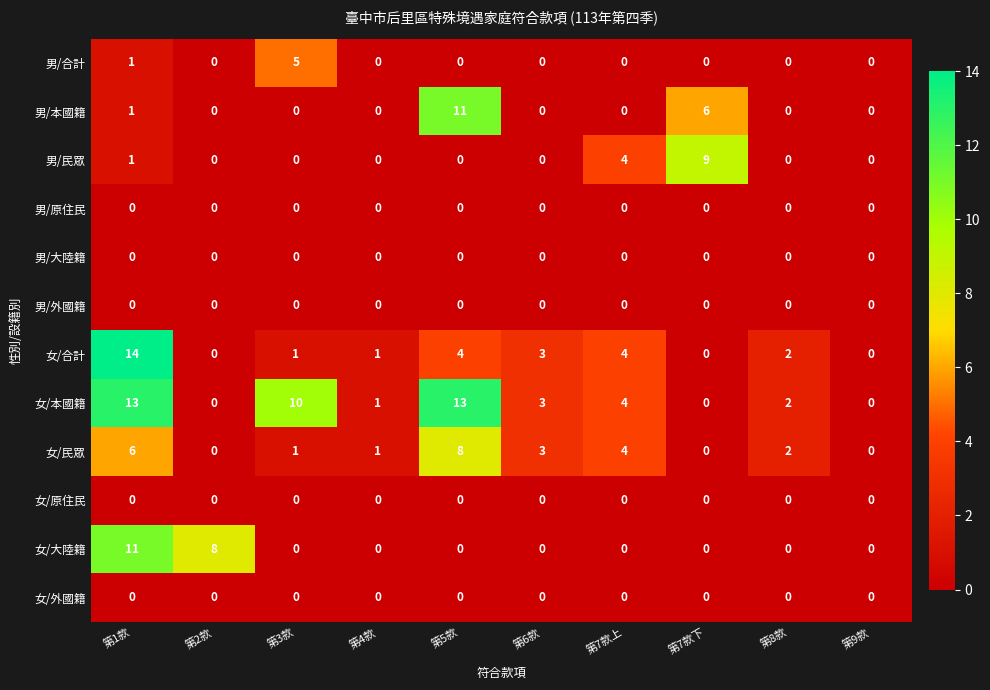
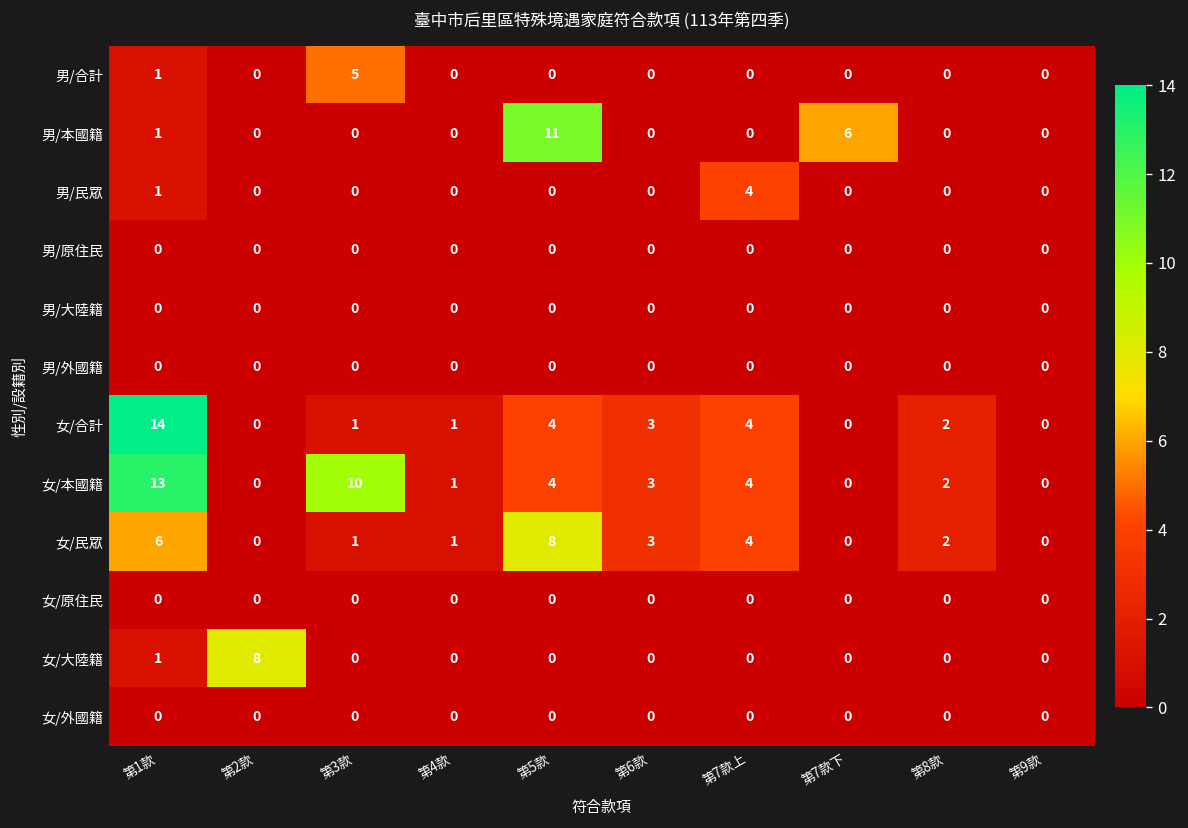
  {
    "男/合計": {
      "第1款": 1,
      "第2款": 0,
      "第3款": 5,
      "第4款": 0,
      "第5款": 0,
      "第6款": 0,
      "第7款上": 0,
      "第7款下": 0,
      "第8款": 0,
      "第9款": 0
    },
    "男/本國籍": {
      "第1款": 1,
      "第2款": 0,
      "第3款": 0,
      "第4款": 0,
      "第5款": 11,
      "第6款": 0,
      "第7款上": 0,
      "第7款下": 6,
      "第8款": 0,
      "第9款": 0
    },
    "男/民眾": {
      "第1款": 1,
      "第2款": 0,
      "第3款": 0,
      "第4款": 0,
      "第5款": 0,
      "第6款": 0,
      "第7款上": 4,
-     "第7款下": 9,
+     "第7款下": 0,
      "第8款": 0,
      "第9款": 0
    },
    "男/原住民": {
      "第1款": 0,
      "第2款": 0,
      "第3款": 0,
      "第4款": 0,
      "第5款": 0,
      "第6款": 0,
      "第7款上": 0,
      "第7款下": 0,
      "第8款": 0,
      "第9款": 0
    },
    "男/大陸籍": {
      "第1款": 0,
      "第2款": 0,
      "第3款": 0,
      "第4款": 0,
      "第5款": 0,
      "第6款": 0,
      "第7款上": 0,
      "第7款下": 0,
      "第8款": 0,
      "第9款": 0
    },
    "男/外國籍": {
      "第1款": 0,
      "第2款": 0,
      "第3款": 0,
      "第4款": 0,
      "第5款": 0,
      "第6款": 0,
      "第7款上": 0,
      "第7款下": 0,
      "第8款": 0,
      "第9款": 0
    },
    "女/合計": {
      "第1款": 14,
      "第2款": 0,
      "第3款": 1,
      "第4款": 1,
      "第5款": 4,
      "第6款": 3,
      "第7款上": 4,
      "第7款下": 0,
      "第8款": 2,
      "第9款": 0
    },
    "女/本國籍": {
      "第1款": 13,
      "第2款": 0,
      "第3款": 10,
      "第4款": 1,
-     "第5款": 13,
+     "第5款": 4,
      "第6款": 3,
      "第7款上": 4,
      "第7款下": 0,
      "第8款": 2,
      "第9款": 0
    },
    "女/民眾": {
      "第1款": 6,
      "第2款": 0,
      "第3款": 1,
      "第4款": 1,
      "第5款": 8,
      "第6款": 3,
      "第7款上": 4,
      "第7款下": 0,
      "第8款": 2,
      "第9款": 0
    },
    "女/原住民": {
      "第1款": 0,
      "第2款": 0,
      "第3款": 0,
      "第4款": 0,
      "第5款": 0,
      "第6款": 0,
      "第7款上": 0,
      "第7款下": 0,
      "第8款": 0,
      "第9款": 0
    },
    "女/大陸籍": {
-     "第1款": 11,
+     "第1款": 1,
      "第2款": 8,
      "第3款": 0,
      "第4款": 0,
      "第5款": 0,
      "第6款": 0,
      "第7款上": 0,
      "第7款下": 0,
      "第8款": 0,
      "第9款": 0
    },
    "女/外國籍": {
      "第1款": 0,
      "第2款": 0,
      "第3款": 0,
      "第4款": 0,
      "第5款": 0,
      "第6款": 0,
      "第7款上": 0,
      "第7款下": 0,
      "第8款": 0,
      "第9款": 0
    }
  }
